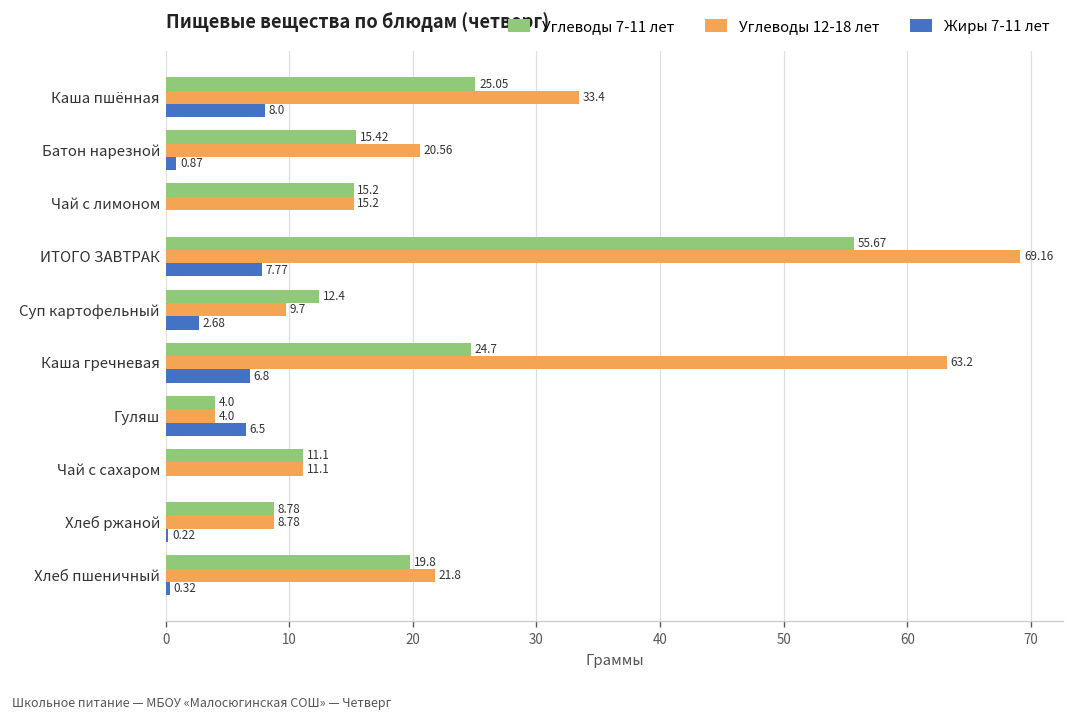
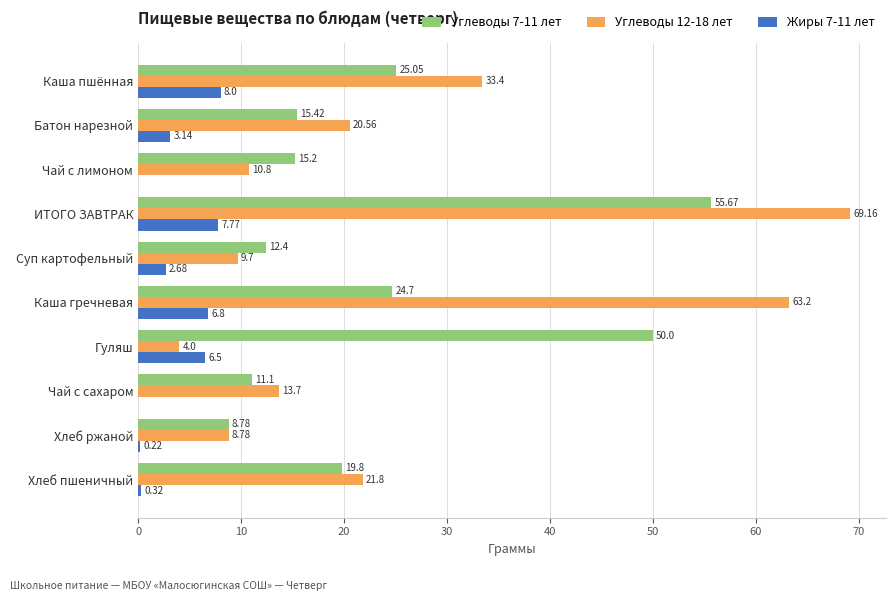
  {
    "Углеводы 7-11 лет": {
      "Каша пшённая": 25.05,
      "Батон нарезной": 15.42,
      "Чай с лимоном": 15.2,
      "ИТОГО ЗАВТРАК": 55.67,
      "Суп картофельный": 12.4,
      "Каша гречневая": 24.7,
-     "Гуляш": 4.0,
+     "Гуляш": 50.0,
      "Чай с сахаром": 11.1,
      "Хлеб ржаной": 8.78,
      "Хлеб пшеничный": 19.8
    },
    "Углеводы 12-18 лет": {
      "Каша пшённая": 33.4,
      "Батон нарезной": 20.56,
-     "Чай с лимоном": 15.2,
+     "Чай с лимоном": 10.8,
      "ИТОГО ЗАВТРАК": 69.16,
      "Суп картофельный": 9.7,
      "Каша гречневая": 63.2,
      "Гуляш": 4.0,
-     "Чай с сахаром": 11.1,
+     "Чай с сахаром": 13.7,
      "Хлеб ржаной": 8.78,
      "Хлеб пшеничный": 21.8
    },
    "Жиры 7-11 лет": {
      "Каша пшённая": 8.0,
-     "Батон нарезной": 0.87,
+     "Батон нарезной": 3.14,
      "ИТОГО ЗАВТРАК": 7.77,
      "Суп картофельный": 2.68,
      "Каша гречневая": 6.8,
      "Гуляш": 6.5,
      "Хлеб ржаной": 0.22,
      "Хлеб пшеничный": 0.32
    }
  }
